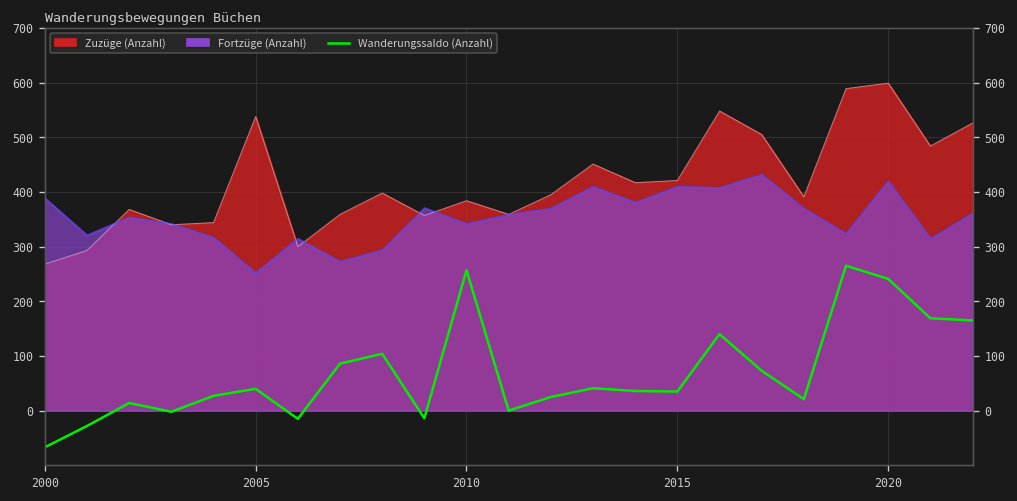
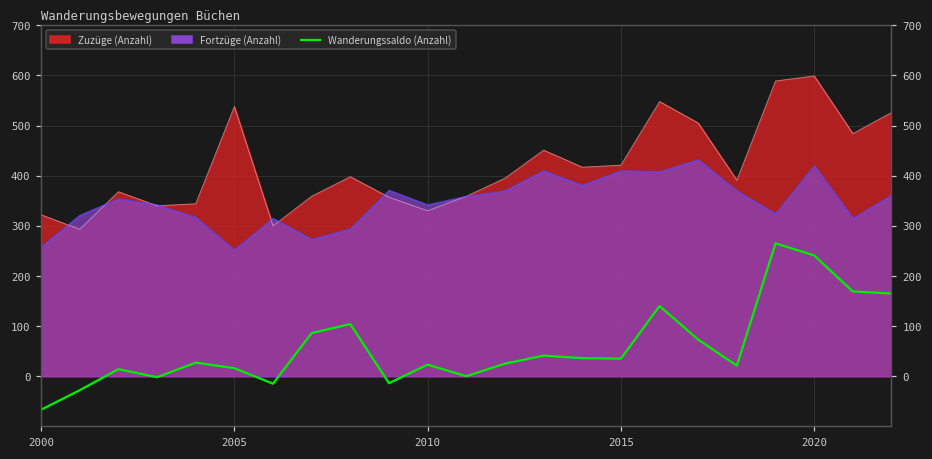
  {
    "Zuzüge (Anzahl)": {
-     "2000": 270,
+     "2000": 320,
      "2005": 540,
-     "2010": 380,
+     "2010": 330,
      "2015": 420,
      "2020": 600
    },
    "Wanderungssaldo (Anzahl)": {
      "2000": -70,
-     "2005": 40,
-     "2010": 260,
+     "2005": 20,
+     "2010": 20,
      "2015": 40,
      "2020": 240
    },
    "Fortzüge (Anzahl)": {
-     "2000": 390,
+     "2000": 260,
      "2005": 250,
      "2010": 340,
      "2015": 410,
      "2020": 420
    }
  }
